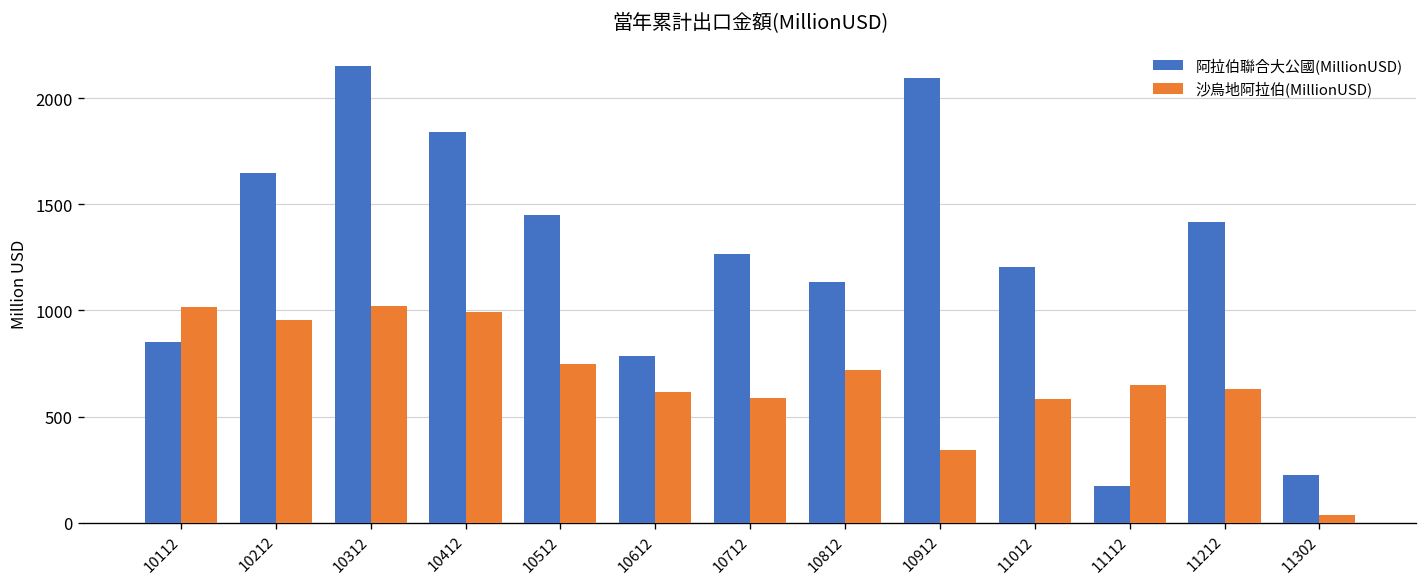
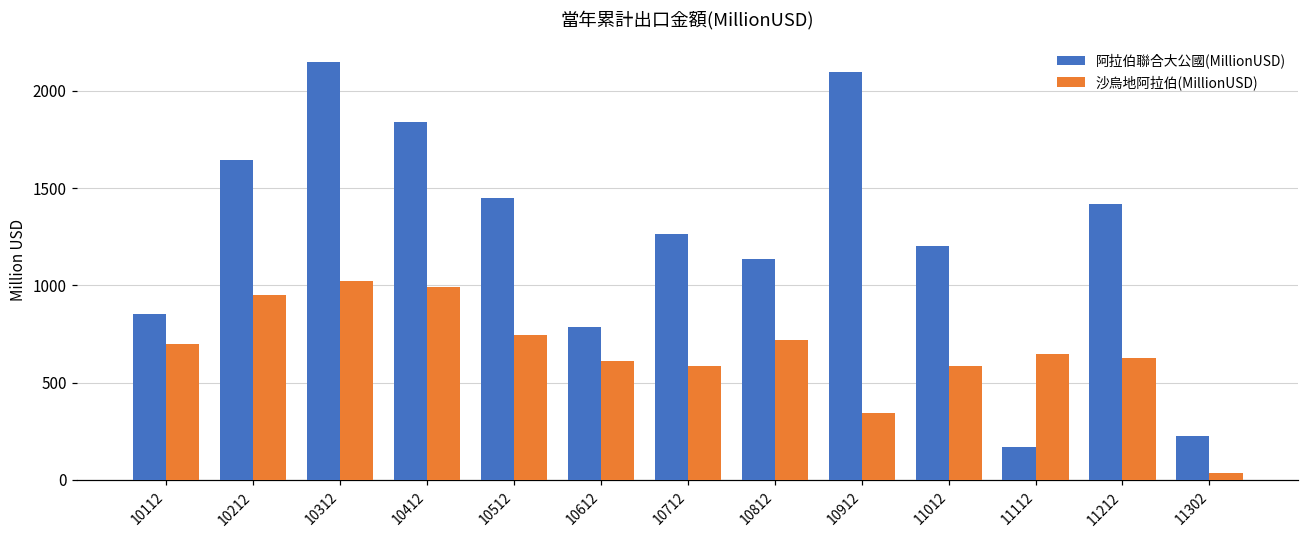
  {
    "阿拉伯聯合大公國(MillionUSD)": {
      "10112": 850,
      "10212": 1650,
      "10312": 2150,
      "10412": 1840,
      "10512": 1450,
      "10612": 780,
      "10712": 1270,
      "10812": 1130,
      "10912": 2100,
      "11012": 1210,
      "11112": 170,
      "11212": 1420,
      "11302": 230
    },
    "沙烏地阿拉伯(MillionUSD)": {
-     "10112": 1020,
+     "10112": 700,
      "10212": 950,
      "10312": 1020,
      "10412": 990,
      "10512": 750,
      "10612": 610,
      "10712": 590,
      "10812": 720,
      "10912": 340,
      "11012": 580,
      "11112": 650,
      "11212": 630,
      "11302": 40
    }
  }
